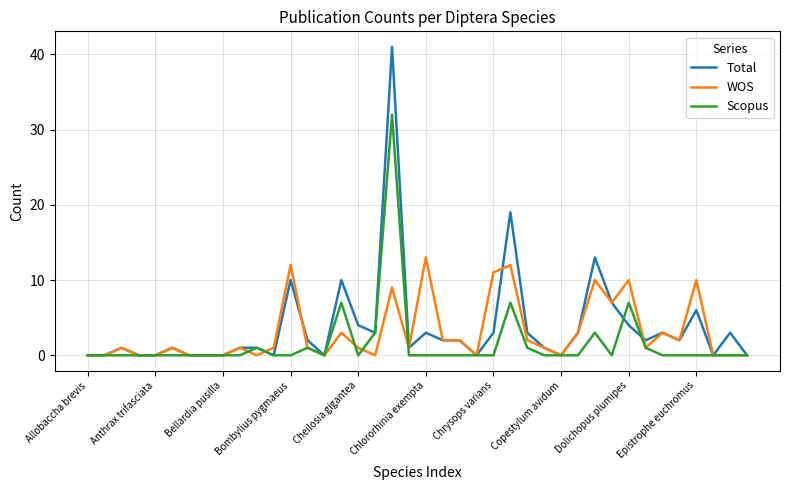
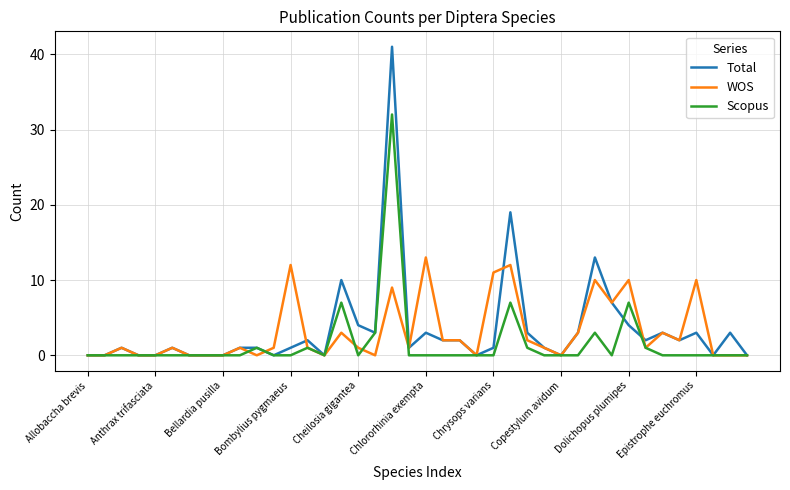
  {
    "Total": {
-     "Bombylius pygmaeus": 10,
+     "Bombylius pygmaeus": 1,
      "Cheilosia gigantea": 4,
      "Chlororhinia exempta": 3,
-     "Chrysops varians": 3,
+     "Chrysops varians": 1,
      "Dolichopus plumipes": 4,
-     "Epistrophe euchromus": 6
+     "Epistrophe euchromus": 3
    },
    "WOS": {
      "Bombylius pygmaeus": 12,
      "Cheilosia gigantea": 1,
      "Chlororhinia exempta": 13,
      "Chrysops varians": 11,
      "Dolichopus plumipes": 10,
      "Epistrophe euchromus": 10
    },
    "Scopus": {
      "Bombylius pygmaeus": 0,
      "Cheilosia gigantea": 0,
      "Chlororhinia exempta": 0,
      "Chrysops varians": 0,
      "Dolichopus plumipes": 7,
      "Epistrophe euchromus": 0
    }
  }
